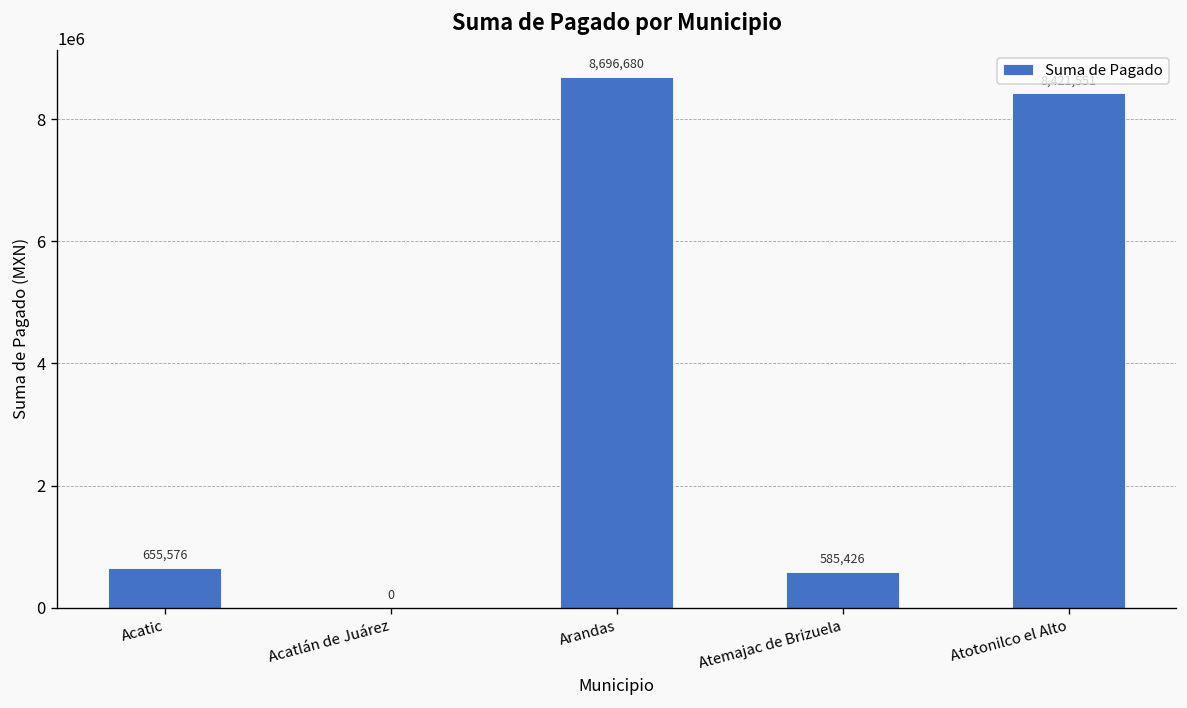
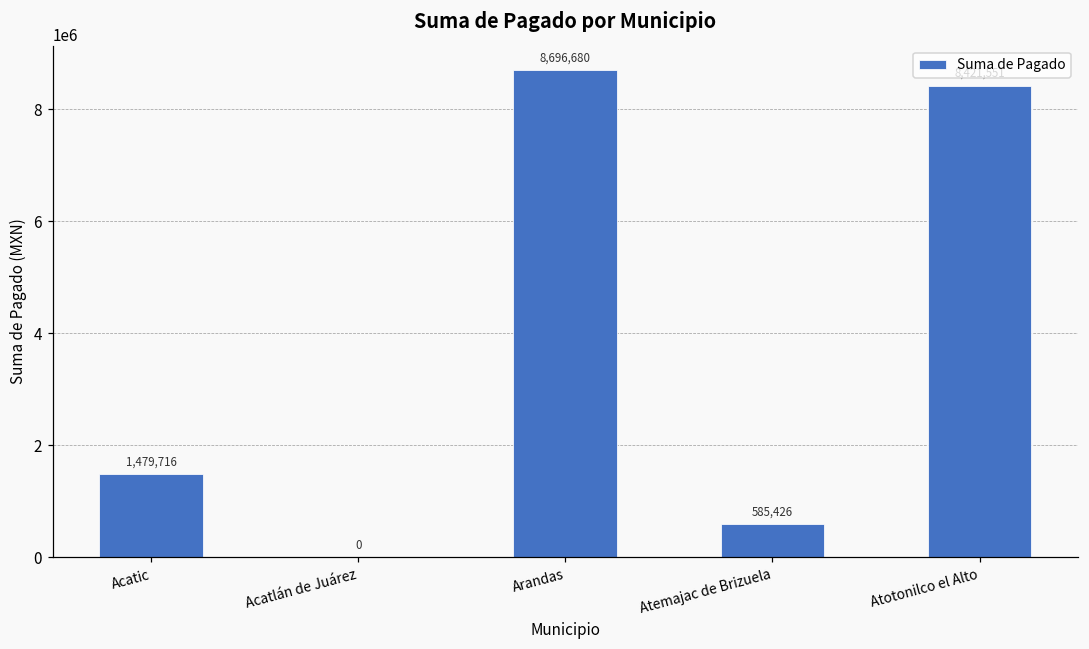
  {
-   "Acatic": "655,576",
+   "Acatic": "1,479,716",
    "Acatlán de Juárez": "0",
    "Arandas": "8,696,680",
    "Atemajac de Brizuela": "585,426"
  }
